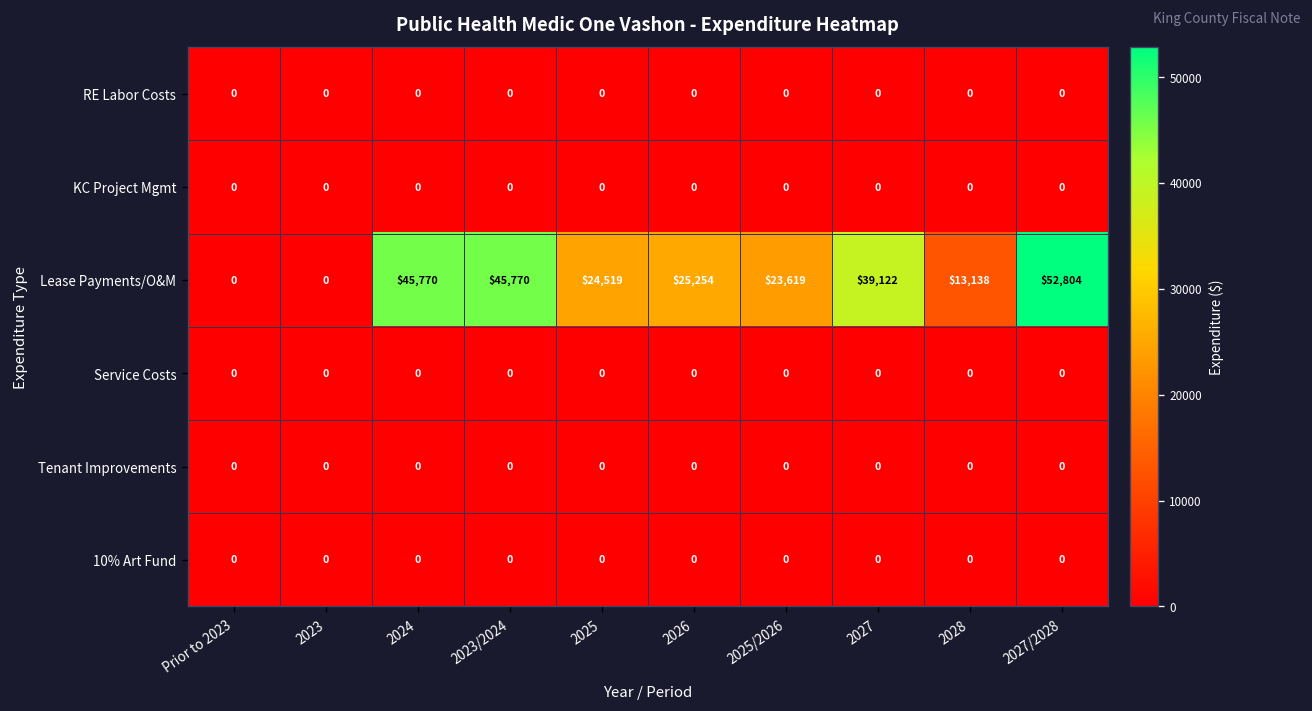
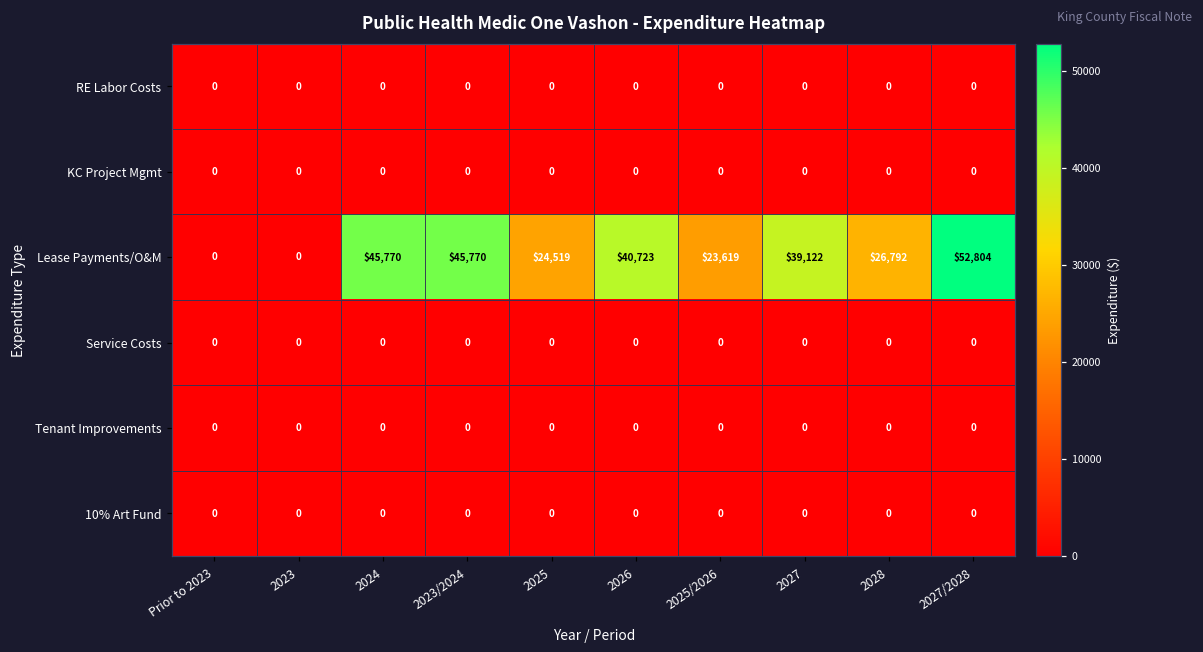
  {
    "RE Labor Costs": {
      "Prior to 2023": "0",
      "2023": "0",
      "2024": "0",
      "2023/2024": "0",
      "2025": "0",
      "2026": "0",
      "2025/2026": "0",
      "2027": "0",
      "2028": "0",
      "2027/2028": "0"
    },
    "KC Project Mgmt": {
      "Prior to 2023": "0",
      "2023": "0",
      "2024": "0",
      "2023/2024": "0",
      "2025": "0",
      "2026": "0",
      "2025/2026": "0",
      "2027": "0",
      "2028": "0",
      "2027/2028": "0"
    },
    "Lease Payments/O&M": {
      "Prior to 2023": "0",
      "2023": "0",
      "2024": "$45,770",
      "2023/2024": "$45,770",
      "2025": "$24,519",
-     "2026": "$25,254",
+     "2026": "$40,723",
      "2025/2026": "$23,619",
      "2027": "$39,122",
-     "2028": "$13,138",
+     "2028": "$26,792",
      "2027/2028": "$52,804"
    },
    "Service Costs": {
      "Prior to 2023": "0",
      "2023": "0",
      "2024": "0",
      "2023/2024": "0",
      "2025": "0",
      "2026": "0",
      "2025/2026": "0",
      "2027": "0",
      "2028": "0",
      "2027/2028": "0"
    },
    "Tenant Improvements": {
      "Prior to 2023": "0",
      "2023": "0",
      "2024": "0",
      "2023/2024": "0",
      "2025": "0",
      "2026": "0",
      "2025/2026": "0",
      "2027": "0",
      "2028": "0",
      "2027/2028": "0"
    },
    "10% Art Fund": {
      "Prior to 2023": "0",
      "2023": "0",
      "2024": "0",
      "2023/2024": "0",
      "2025": "0",
      "2026": "0",
      "2025/2026": "0",
      "2027": "0",
      "2028": "0",
      "2027/2028": "0"
    }
  }
